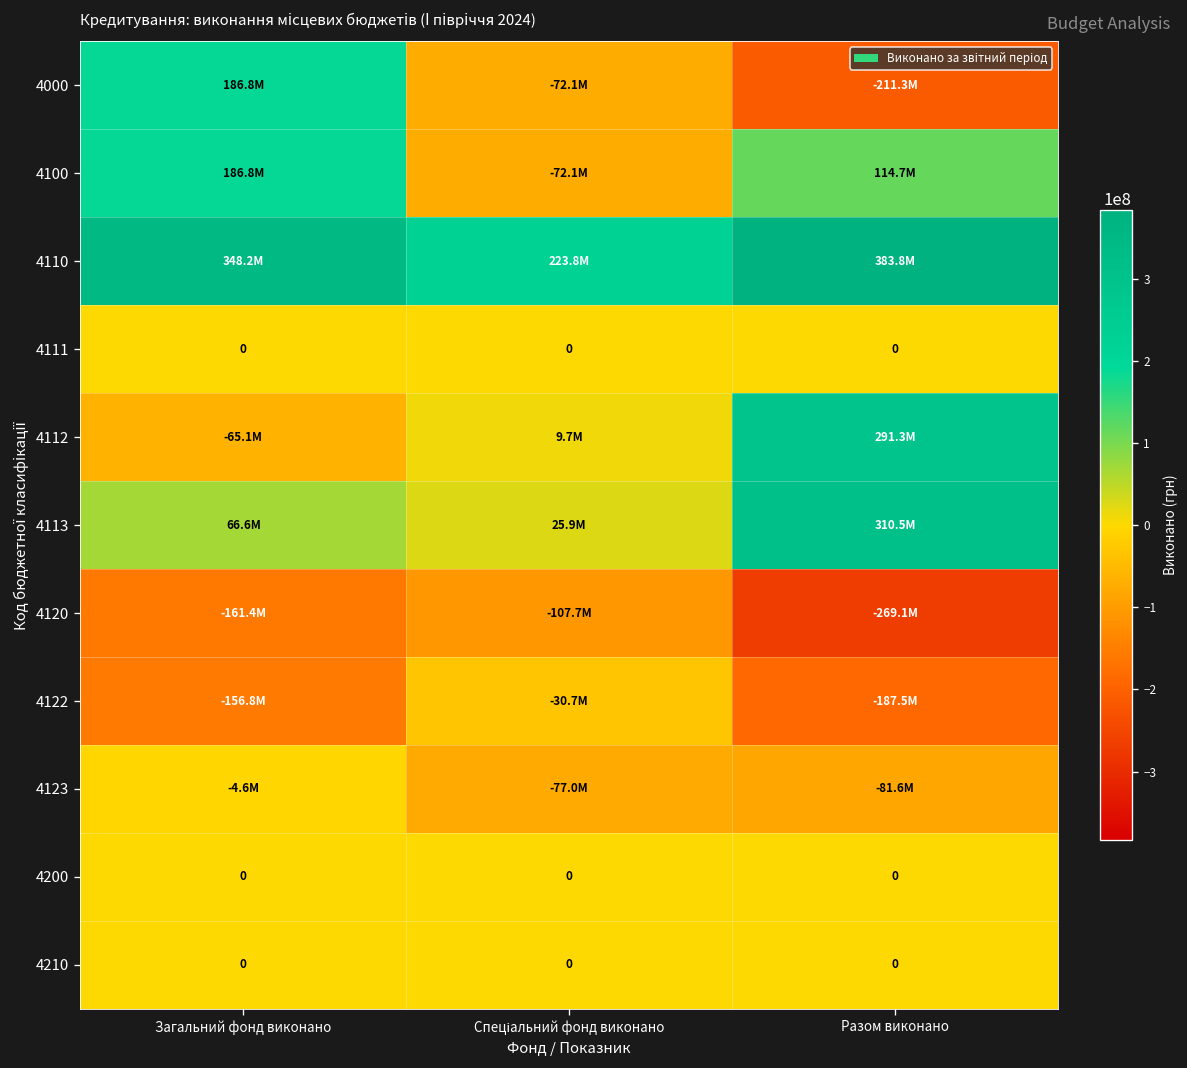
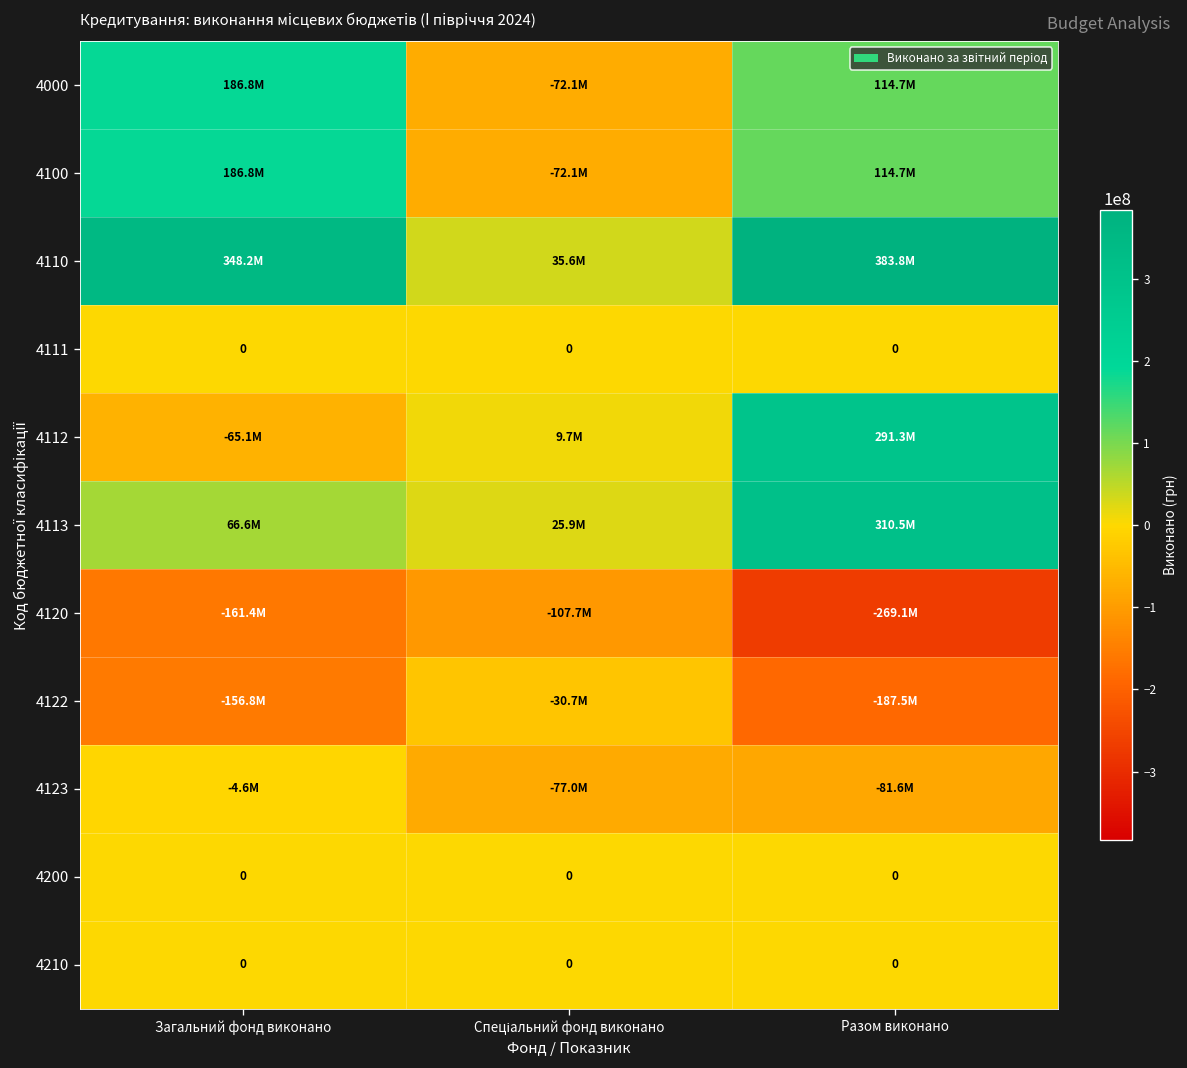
  {
    "4000": {
      "Загальний фонд виконано": "186.8M",
      "Спеціальний фонд виконано": "-72.1M",
-     "Разом виконано": "-211.3M"
+     "Разом виконано": "114.7M"
    },
    "4100": {
      "Загальний фонд виконано": "186.8M",
      "Спеціальний фонд виконано": "-72.1M",
      "Разом виконано": "114.7M"
    },
    "4110": {
      "Загальний фонд виконано": "348.2M",
-     "Спеціальний фонд виконано": "223.8M",
+     "Спеціальний фонд виконано": "35.6M",
      "Разом виконано": "383.8M"
    },
    "4111": {
      "Загальний фонд виконано": "0",
      "Спеціальний фонд виконано": "0",
      "Разом виконано": "0"
    },
    "4112": {
      "Загальний фонд виконано": "-65.1M",
      "Спеціальний фонд виконано": "9.7M",
      "Разом виконано": "291.3M"
    },
    "4113": {
      "Загальний фонд виконано": "66.6M",
      "Спеціальний фонд виконано": "25.9M",
      "Разом виконано": "310.5M"
    },
    "4120": {
      "Загальний фонд виконано": "-161.4M",
      "Спеціальний фонд виконано": "-107.7M",
      "Разом виконано": "-269.1M"
    },
    "4122": {
      "Загальний фонд виконано": "-156.8M",
      "Спеціальний фонд виконано": "-30.7M",
      "Разом виконано": "-187.5M"
    },
    "4123": {
      "Загальний фонд виконано": "-4.6M",
      "Спеціальний фонд виконано": "-77.0M",
      "Разом виконано": "-81.6M"
    },
    "4200": {
      "Загальний фонд виконано": "0",
      "Спеціальний фонд виконано": "0",
      "Разом виконано": "0"
    },
    "4210": {
      "Загальний фонд виконано": "0",
      "Спеціальний фонд виконано": "0",
      "Разом виконано": "0"
    }
  }
